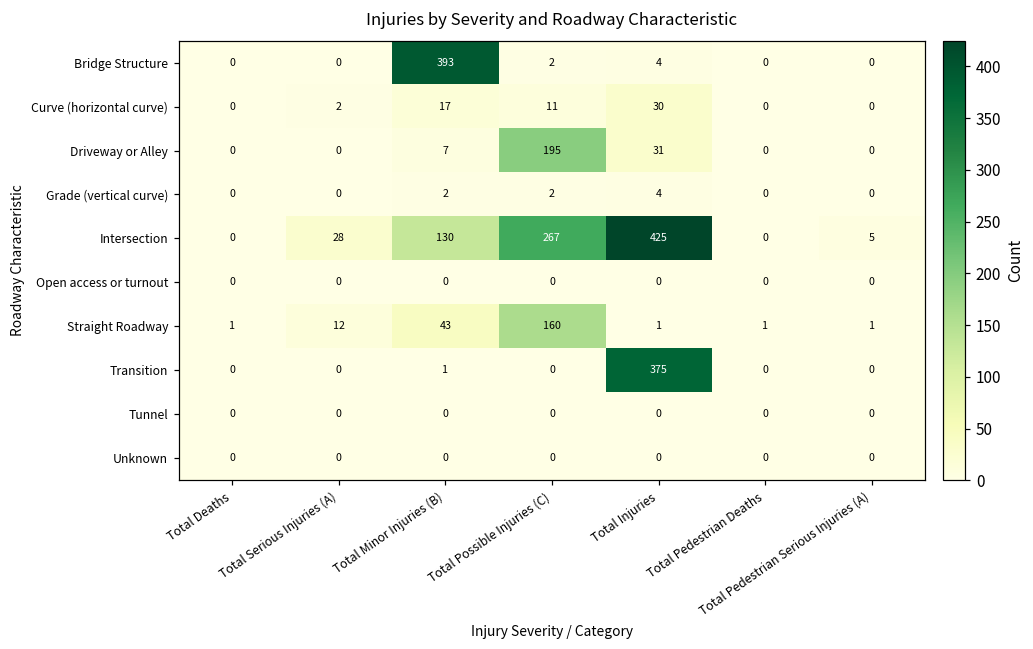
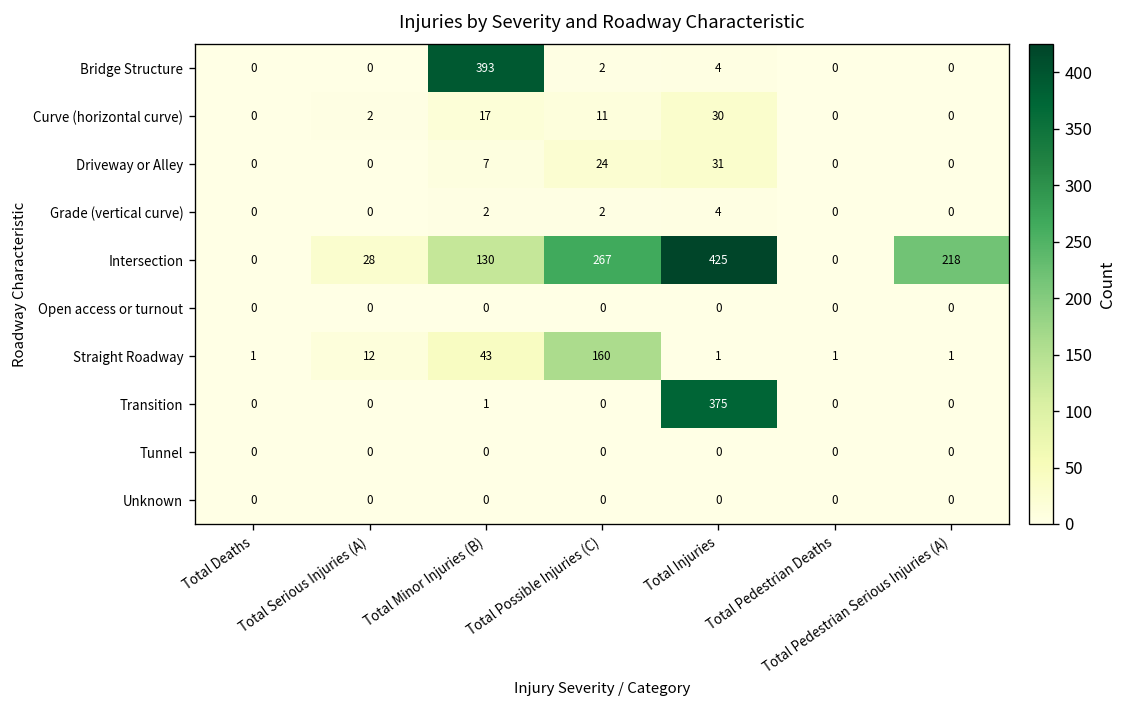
  {
    "Bridge Structure": {
      "Total Deaths": 0,
      "Total Serious Injuries (A)": 0,
      "Total Minor Injuries (B)": 393,
      "Total Possible Injuries (C)": 2,
      "Total Injuries": 4,
      "Total Pedestrian Deaths": 0,
      "Total Pedestrian Serious Injuries (A)": 0
    },
    "Curve (horizontal curve)": {
      "Total Deaths": 0,
      "Total Serious Injuries (A)": 2,
      "Total Minor Injuries (B)": 17,
      "Total Possible Injuries (C)": 11,
      "Total Injuries": 30,
      "Total Pedestrian Deaths": 0,
      "Total Pedestrian Serious Injuries (A)": 0
    },
    "Driveway or Alley": {
      "Total Deaths": 0,
      "Total Serious Injuries (A)": 0,
      "Total Minor Injuries (B)": 7,
-     "Total Possible Injuries (C)": 195,
+     "Total Possible Injuries (C)": 24,
      "Total Injuries": 31,
      "Total Pedestrian Deaths": 0,
      "Total Pedestrian Serious Injuries (A)": 0
    },
    "Grade (vertical curve)": {
      "Total Deaths": 0,
      "Total Serious Injuries (A)": 0,
      "Total Minor Injuries (B)": 2,
      "Total Possible Injuries (C)": 2,
      "Total Injuries": 4,
      "Total Pedestrian Deaths": 0,
      "Total Pedestrian Serious Injuries (A)": 0
    },
    "Intersection": {
      "Total Deaths": 0,
      "Total Serious Injuries (A)": 28,
      "Total Minor Injuries (B)": 130,
      "Total Possible Injuries (C)": 267,
      "Total Injuries": 425,
      "Total Pedestrian Deaths": 0,
-     "Total Pedestrian Serious Injuries (A)": 5
+     "Total Pedestrian Serious Injuries (A)": 218
    },
    "Open access or turnout": {
      "Total Deaths": 0,
      "Total Serious Injuries (A)": 0,
      "Total Minor Injuries (B)": 0,
      "Total Possible Injuries (C)": 0,
      "Total Injuries": 0,
      "Total Pedestrian Deaths": 0,
      "Total Pedestrian Serious Injuries (A)": 0
    },
    "Straight Roadway": {
      "Total Deaths": 1,
      "Total Serious Injuries (A)": 12,
      "Total Minor Injuries (B)": 43,
      "Total Possible Injuries (C)": 160,
      "Total Injuries": 1,
      "Total Pedestrian Deaths": 1,
      "Total Pedestrian Serious Injuries (A)": 1
    },
    "Transition": {
      "Total Deaths": 0,
      "Total Serious Injuries (A)": 0,
      "Total Minor Injuries (B)": 1,
      "Total Possible Injuries (C)": 0,
      "Total Injuries": 375,
      "Total Pedestrian Deaths": 0,
      "Total Pedestrian Serious Injuries (A)": 0
    },
    "Tunnel": {
      "Total Deaths": 0,
      "Total Serious Injuries (A)": 0,
      "Total Minor Injuries (B)": 0,
      "Total Possible Injuries (C)": 0,
      "Total Injuries": 0,
      "Total Pedestrian Deaths": 0,
      "Total Pedestrian Serious Injuries (A)": 0
    },
    "Unknown": {
      "Total Deaths": 0,
      "Total Serious Injuries (A)": 0,
      "Total Minor Injuries (B)": 0,
      "Total Possible Injuries (C)": 0,
      "Total Injuries": 0,
      "Total Pedestrian Deaths": 0,
      "Total Pedestrian Serious Injuries (A)": 0
    }
  }
